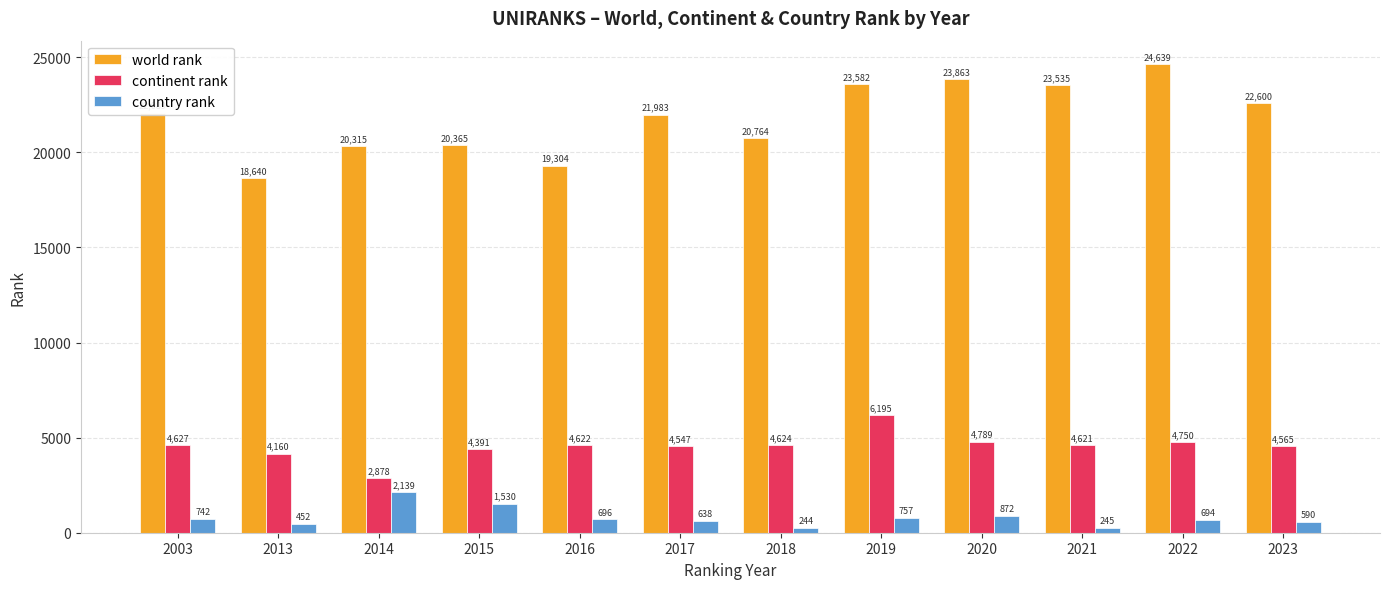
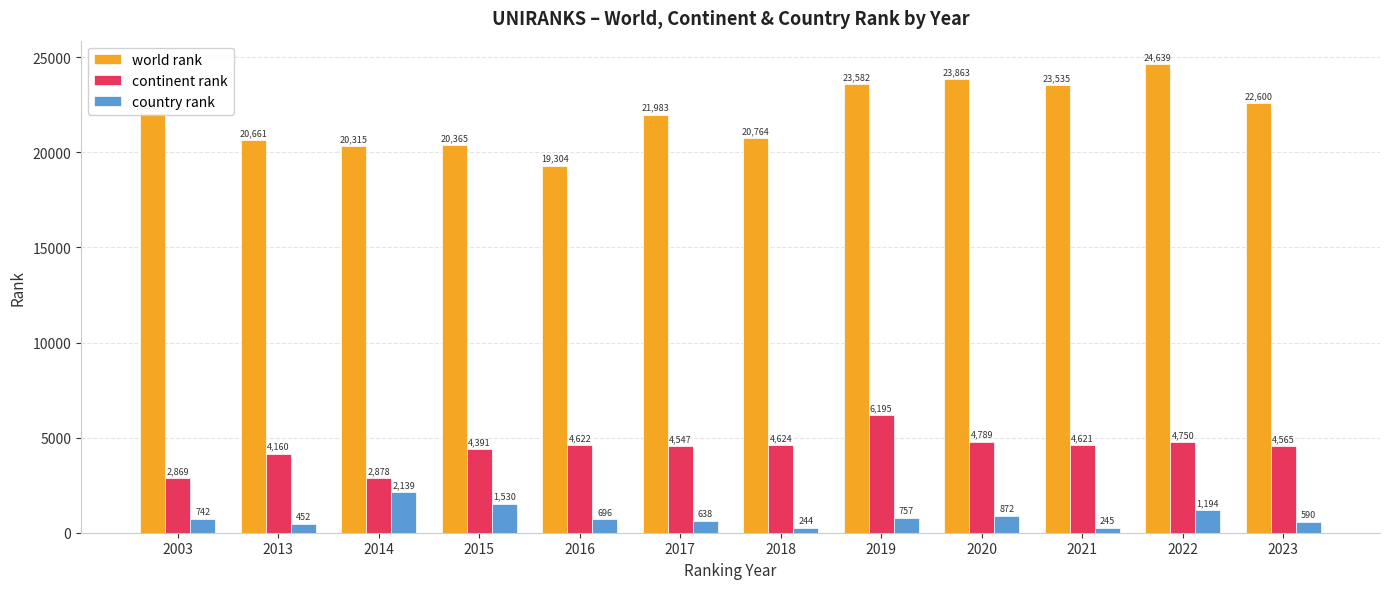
  {
    "world rank": {
-     "2013": "18,640",
+     "2013": "20,661",
      "2014": "20,315",
      "2015": "20,365",
      "2016": "19,304",
      "2017": "21,983",
      "2018": "20,764",
      "2019": "23,582",
      "2020": "23,863",
      "2021": "23,535",
      "2022": "24,639",
      "2023": "22,600"
    },
    "continent rank": {
-     "2003": "4,627",
+     "2003": "2,869",
      "2013": "4,160",
      "2014": "2,878",
      "2015": "4,391",
      "2016": "4,622",
      "2017": "4,547",
      "2018": "4,624",
      "2019": "6,195",
      "2020": "4,789",
      "2021": "4,621",
      "2022": "4,750",
      "2023": "4,565"
    },
    "country rank": {
      "2003": "742",
      "2013": "452",
      "2014": "2,139",
      "2015": "1,530",
      "2016": "696",
      "2017": "638",
      "2018": "244",
      "2019": "757",
      "2020": "872",
      "2021": "245",
-     "2022": "694",
+     "2022": "1,194",
      "2023": "590"
    }
  }
